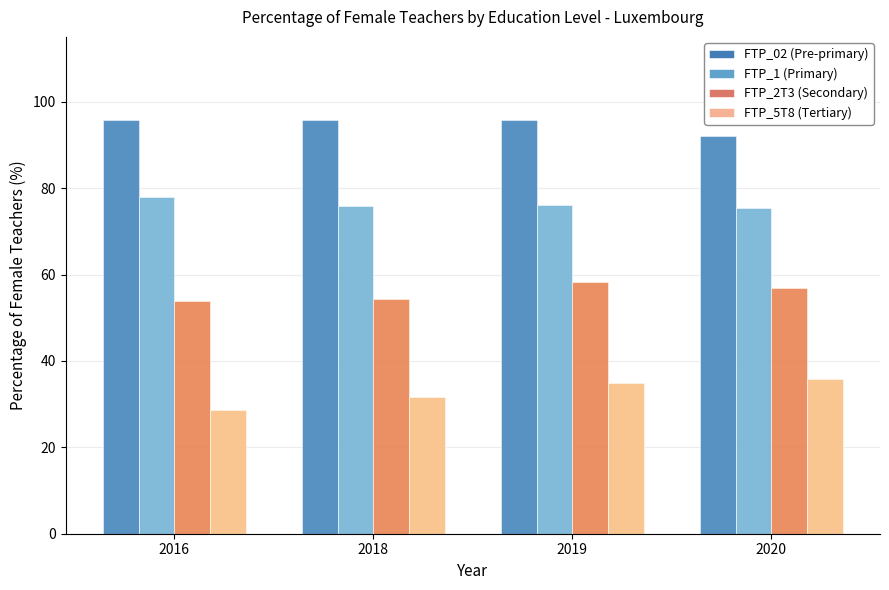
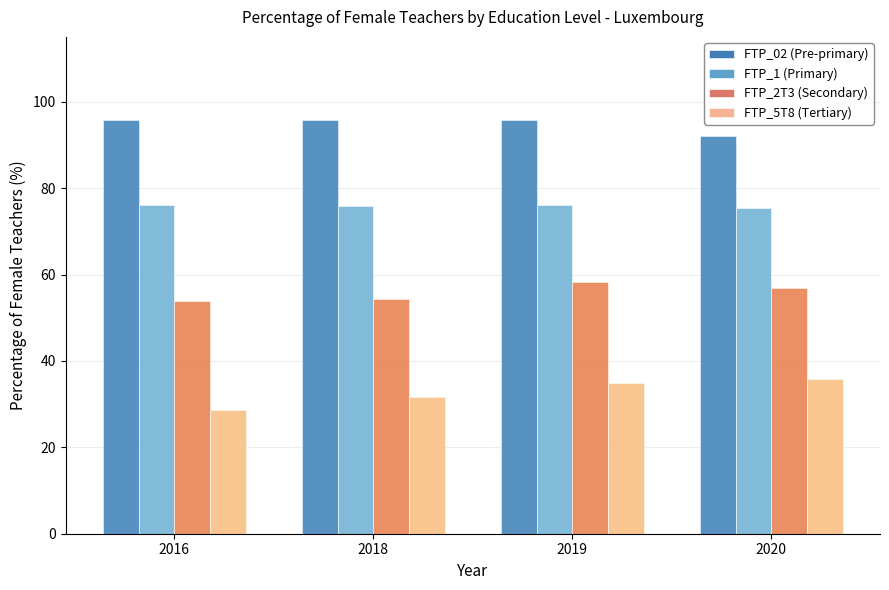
  {
    "FTP_02 (Pre-primary)": {
      "2016": 96,
      "2018": 96,
      "2019": 96,
      "2020": 92
    },
    "FTP_1 (Primary)": {
-     "2016": 78,
+     "2016": 76,
      "2018": 76,
      "2019": 76,
      "2020": 75
    },
    "FTP_2T3 (Secondary)": {
      "2016": 54,
      "2018": 54,
      "2019": 58,
      "2020": 57
    },
    "FTP_5T8 (Tertiary)": {
      "2016": 29,
      "2018": 32,
      "2019": 35,
      "2020": 36
    }
  }
